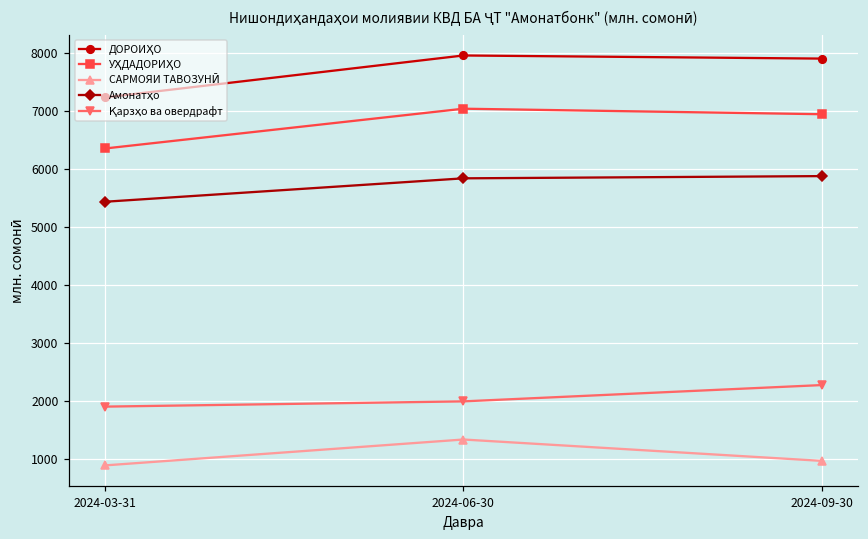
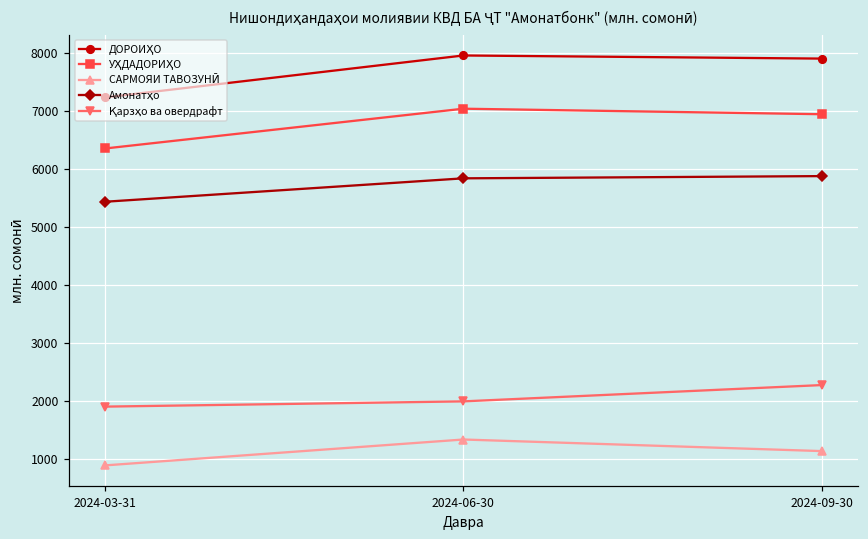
  {
    "САРМОЯИ ТАВОЗУНӢ": {
      "2024-03-31": 900,
      "2024-06-30": 1300,
-     "2024-09-30": 1000
+     "2024-09-30": 1100
    }
  }
